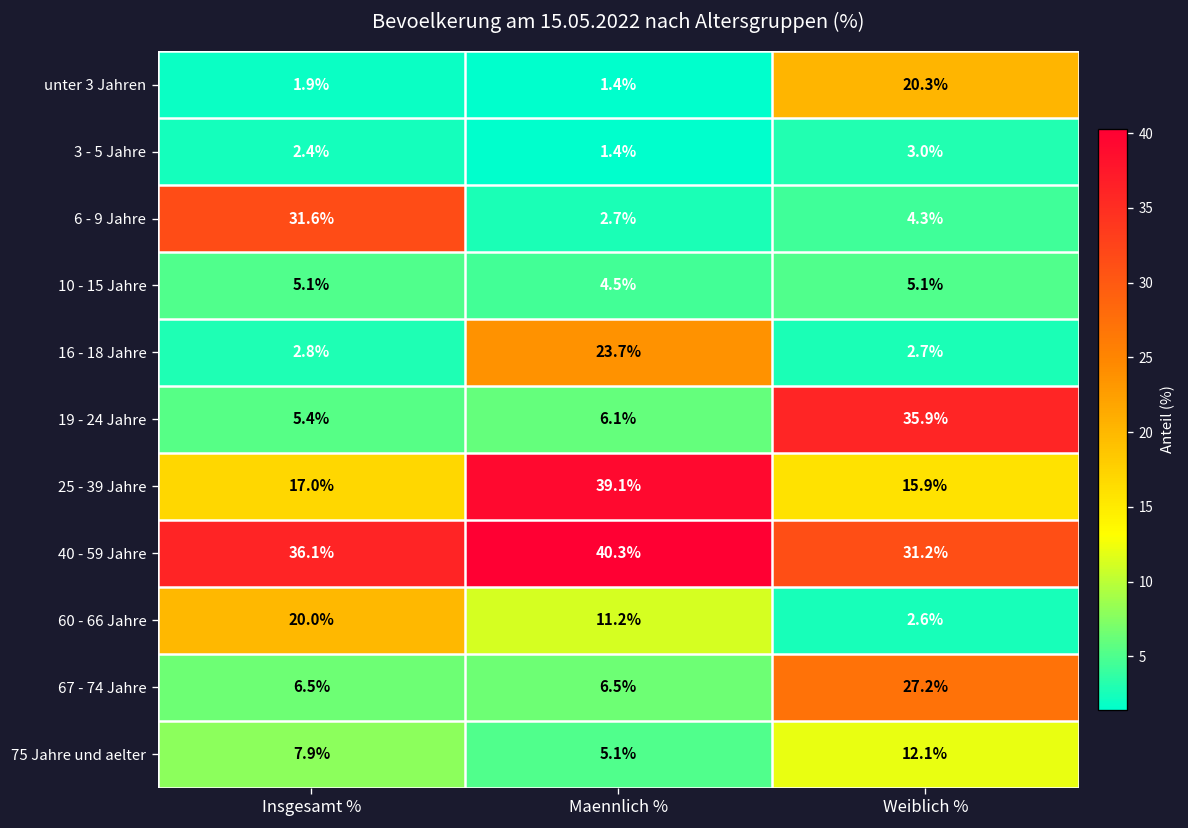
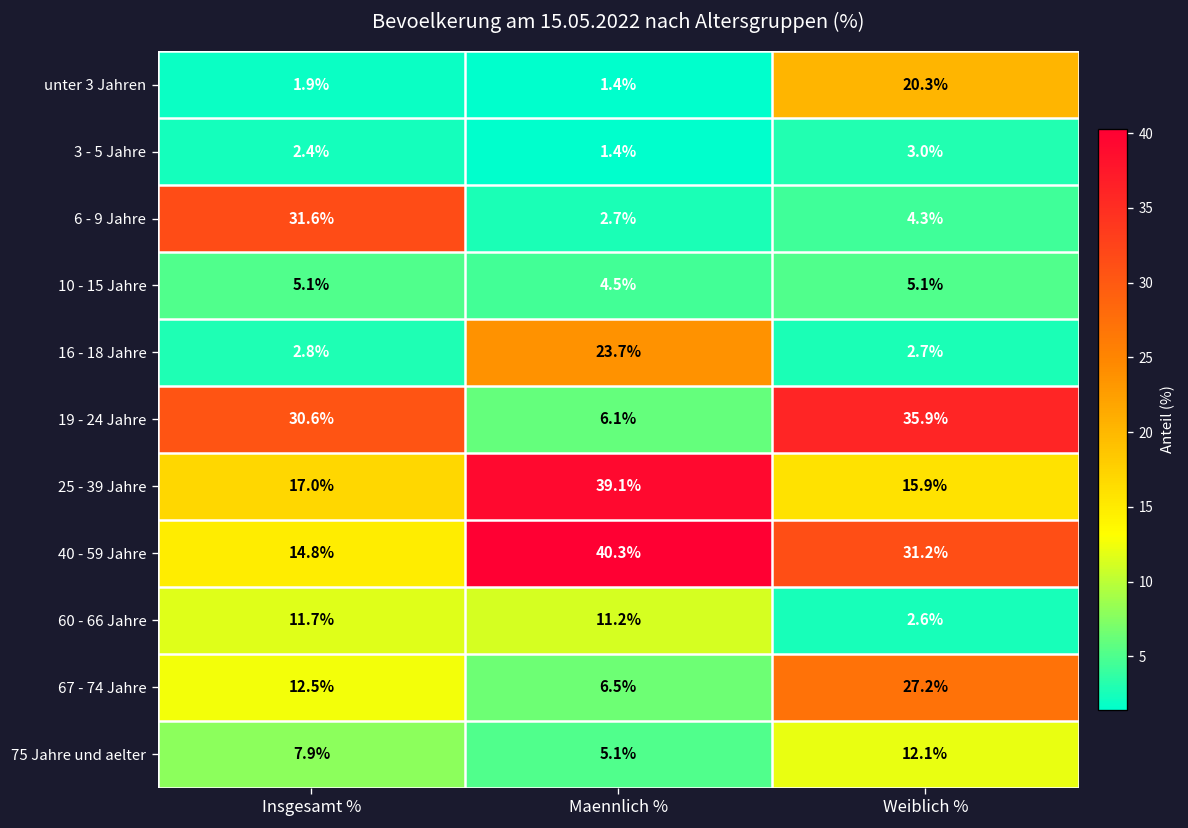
  {
    "unter 3 Jahren": {
      "Insgesamt %": "1.9%",
      "Maennlich %": "1.4%",
      "Weiblich %": "20.3%"
    },
    "3 - 5 Jahre": {
      "Insgesamt %": "2.4%",
      "Maennlich %": "1.4%",
      "Weiblich %": "3.0%"
    },
    "6 - 9 Jahre": {
      "Insgesamt %": "31.6%",
      "Maennlich %": "2.7%",
      "Weiblich %": "4.3%"
    },
    "10 - 15 Jahre": {
      "Insgesamt %": "5.1%",
      "Maennlich %": "4.5%",
      "Weiblich %": "5.1%"
    },
    "16 - 18 Jahre": {
      "Insgesamt %": "2.8%",
      "Maennlich %": "23.7%",
      "Weiblich %": "2.7%"
    },
    "19 - 24 Jahre": {
-     "Insgesamt %": "5.4%",
+     "Insgesamt %": "30.6%",
      "Maennlich %": "6.1%",
      "Weiblich %": "35.9%"
    },
    "25 - 39 Jahre": {
      "Insgesamt %": "17.0%",
      "Maennlich %": "39.1%",
      "Weiblich %": "15.9%"
    },
    "40 - 59 Jahre": {
-     "Insgesamt %": "36.1%",
+     "Insgesamt %": "14.8%",
      "Maennlich %": "40.3%",
      "Weiblich %": "31.2%"
    },
    "60 - 66 Jahre": {
-     "Insgesamt %": "20.0%",
+     "Insgesamt %": "11.7%",
      "Maennlich %": "11.2%",
      "Weiblich %": "2.6%"
    },
    "67 - 74 Jahre": {
-     "Insgesamt %": "6.5%",
+     "Insgesamt %": "12.5%",
      "Maennlich %": "6.5%",
      "Weiblich %": "27.2%"
    },
    "75 Jahre und aelter": {
      "Insgesamt %": "7.9%",
      "Maennlich %": "5.1%",
      "Weiblich %": "12.1%"
    }
  }
